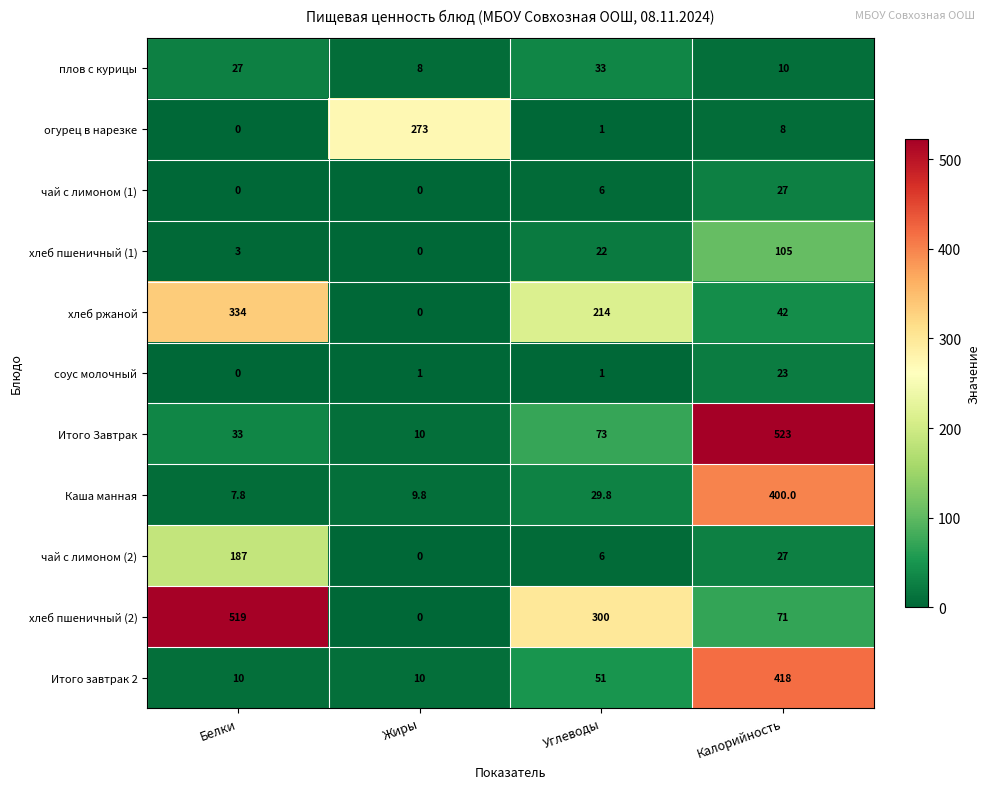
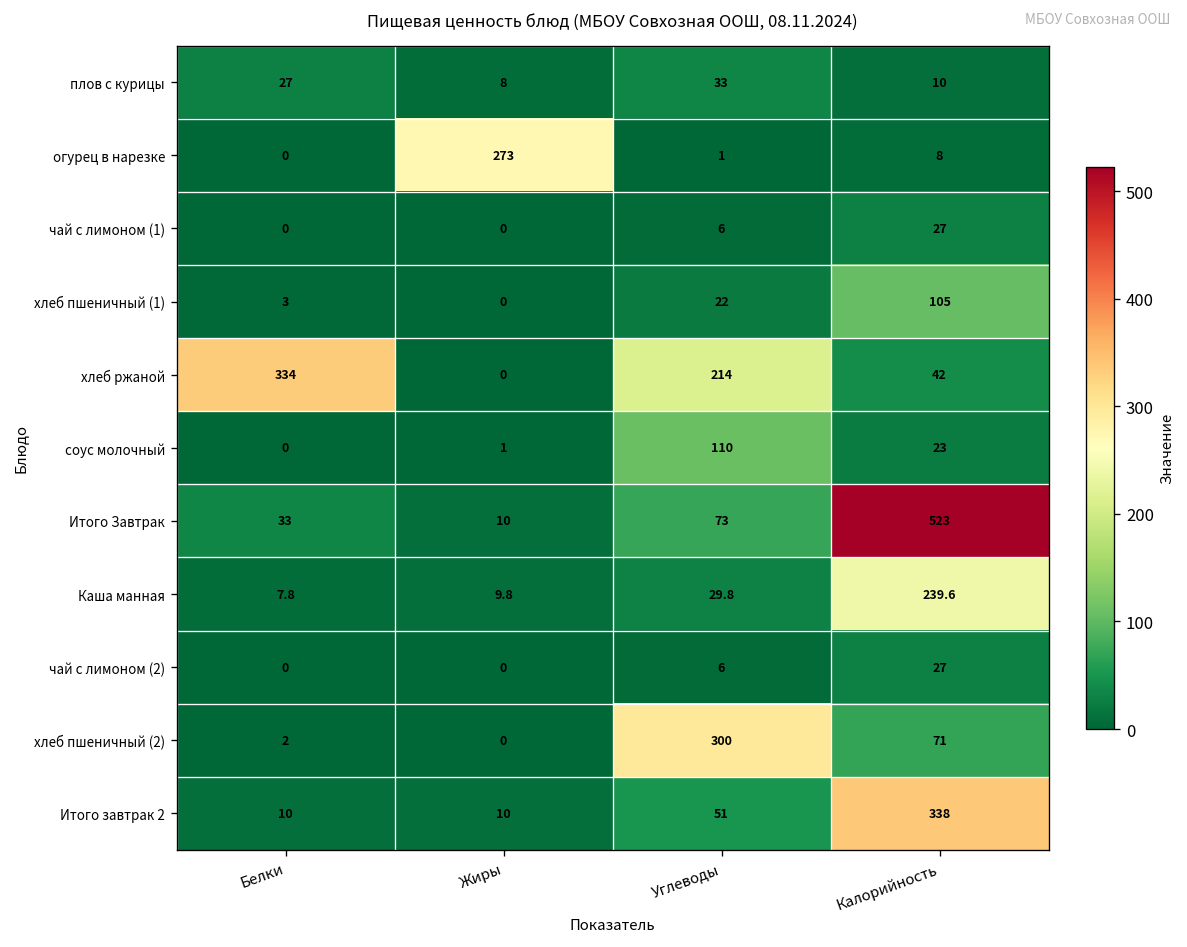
  {
    "плов с курицы": {
      "Белки": 27,
      "Жиры": 8,
      "Углеводы": 33,
      "Калорийность": 10
    },
    "огурец в нарезке": {
      "Белки": 0,
      "Жиры": 273,
      "Углеводы": 1,
      "Калорийность": 8
    },
    "чай с лимоном (1)": {
      "Белки": 0,
      "Жиры": 0,
      "Углеводы": 6,
      "Калорийность": 27
    },
    "хлеб пшеничный (1)": {
      "Белки": 3,
      "Жиры": 0,
      "Углеводы": 22,
      "Калорийность": 105
    },
    "хлеб ржаной": {
      "Белки": 334,
      "Жиры": 0,
      "Углеводы": 214,
      "Калорийность": 42
    },
    "соус молочный": {
      "Белки": 0,
      "Жиры": 1,
-     "Углеводы": 1,
+     "Углеводы": 110,
      "Калорийность": 23
    },
    "Итого Завтрак": {
      "Белки": 33,
      "Жиры": 10,
      "Углеводы": 73,
      "Калорийность": 523
    },
    "Каша манная": {
      "Белки": 7.8,
      "Жиры": 9.8,
      "Углеводы": 29.8,
-     "Калорийность": 400.0
+     "Калорийность": 239.6
    },
    "чай с лимоном (2)": {
-     "Белки": 187,
+     "Белки": 0,
      "Жиры": 0,
      "Углеводы": 6,
      "Калорийность": 27
    },
    "хлеб пшеничный (2)": {
-     "Белки": 519,
+     "Белки": 2,
      "Жиры": 0,
      "Углеводы": 300,
      "Калорийность": 71
    },
    "Итого завтрак 2": {
      "Белки": 10,
      "Жиры": 10,
      "Углеводы": 51,
-     "Калорийность": 418
+     "Калорийность": 338
    }
  }
